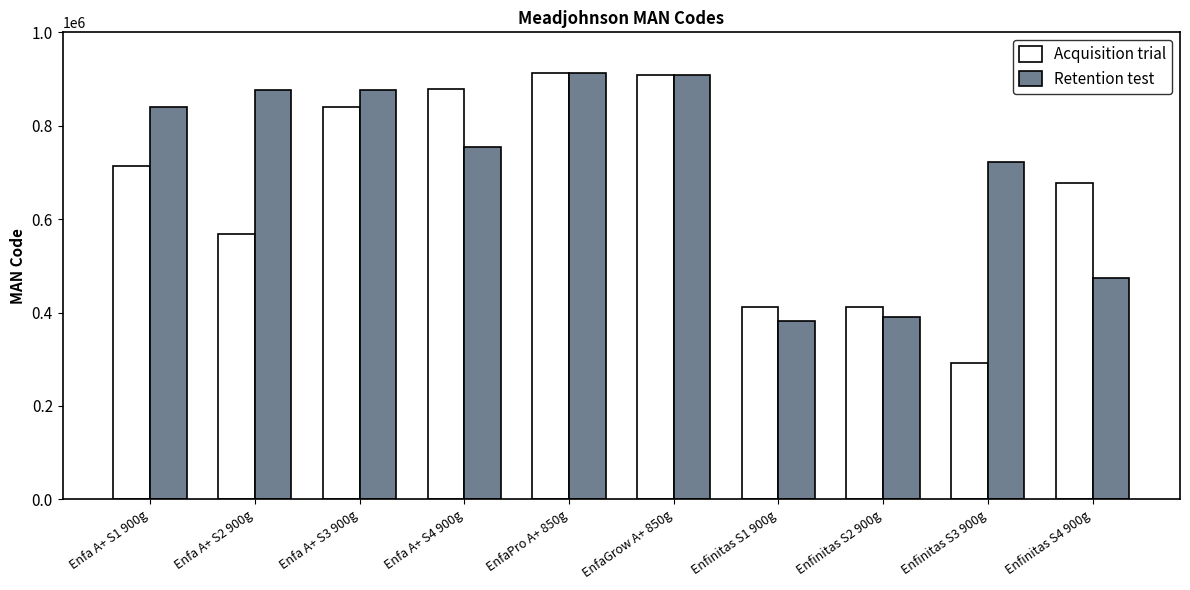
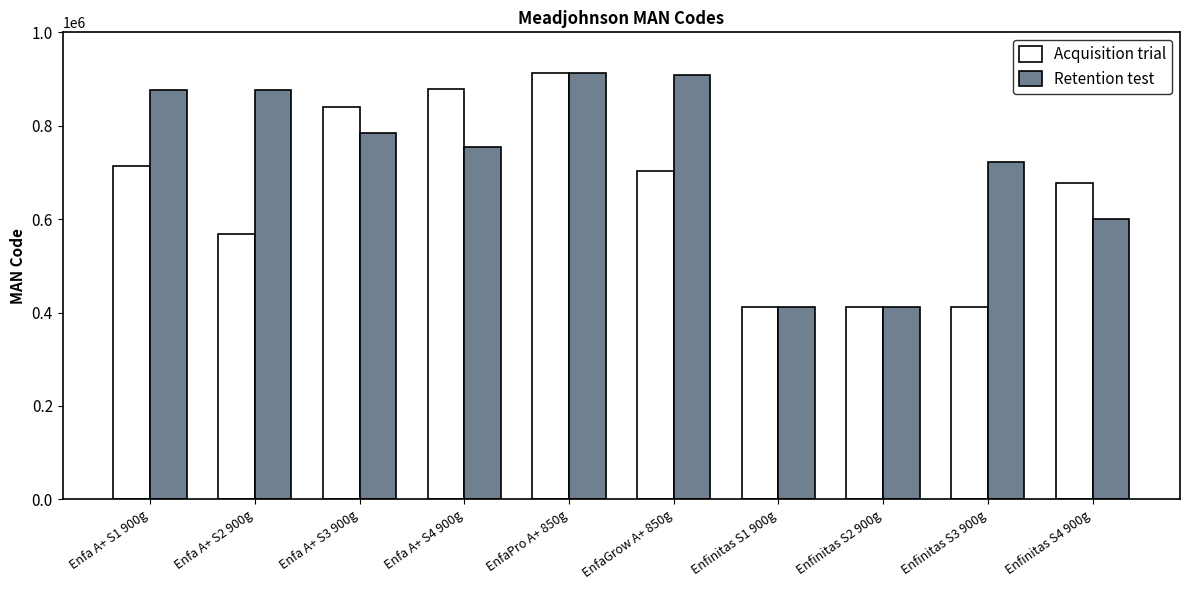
  {
    "Acquisition trial": {
      "Enfa A+ S1 900g": 710000,
      "Enfa A+ S2 900g": 570000,
      "Enfa A+ S3 900g": 840000,
      "Enfa A+ S4 900g": 880000,
      "EnfaPro A+ 850g": 910000,
-     "EnfaGrow A+ 850g": 910000,
+     "EnfaGrow A+ 850g": 700000,
      "Enfinitas S1 900g": 410000,
      "Enfinitas S2 900g": 410000,
-     "Enfinitas S3 900g": 290000,
+     "Enfinitas S3 900g": 410000,
      "Enfinitas S4 900g": 680000
    },
    "Retention test": {
-     "Enfa A+ S1 900g": 840000,
+     "Enfa A+ S1 900g": 880000,
      "Enfa A+ S2 900g": 880000,
-     "Enfa A+ S3 900g": 880000,
+     "Enfa A+ S3 900g": 780000,
      "Enfa A+ S4 900g": 750000,
      "EnfaPro A+ 850g": 910000,
      "EnfaGrow A+ 850g": 910000,
-     "Enfinitas S1 900g": 380000,
-     "Enfinitas S2 900g": 390000,
+     "Enfinitas S1 900g": 410000,
+     "Enfinitas S2 900g": 410000,
      "Enfinitas S3 900g": 720000,
-     "Enfinitas S4 900g": 470000
+     "Enfinitas S4 900g": 600000
    }
  }
